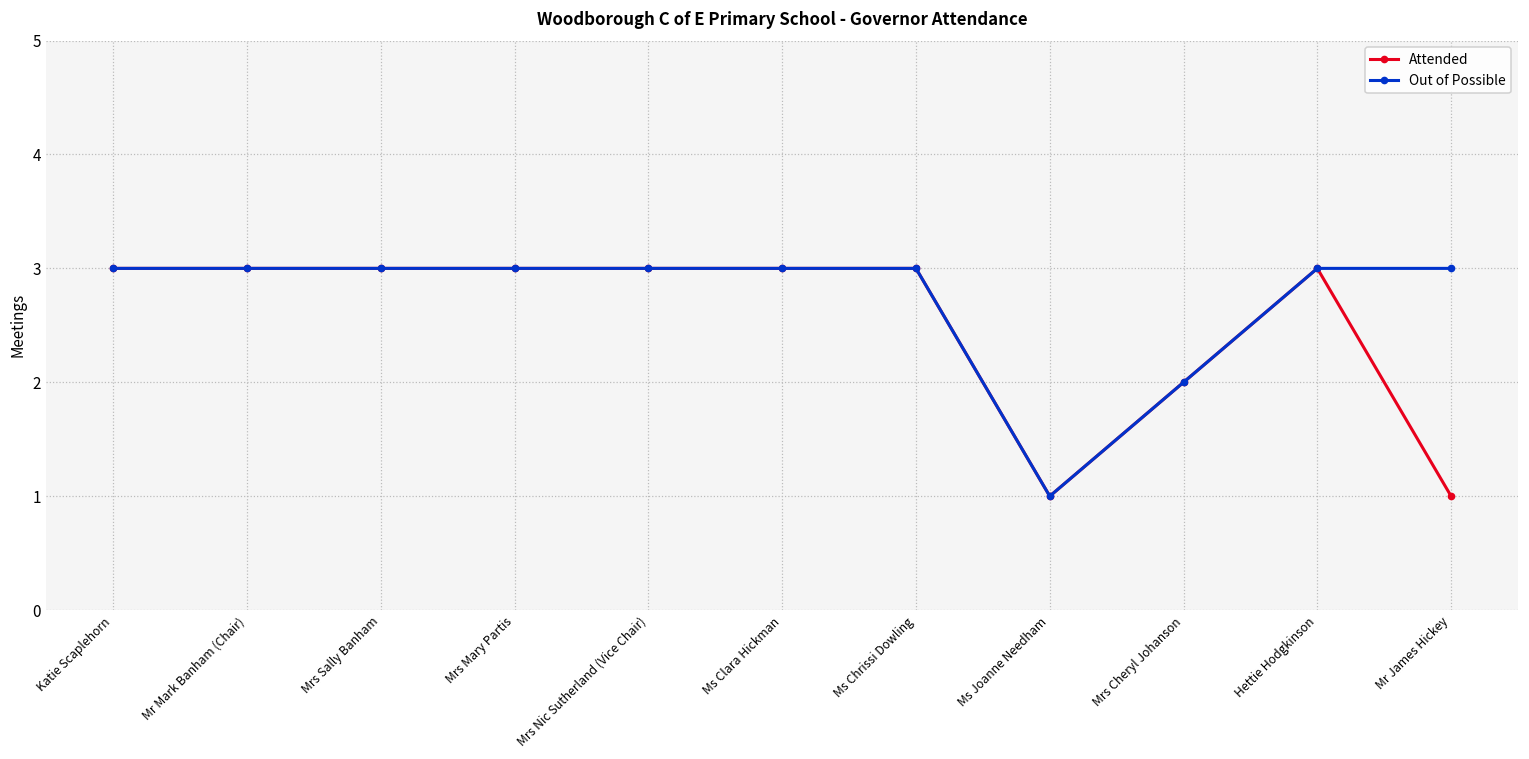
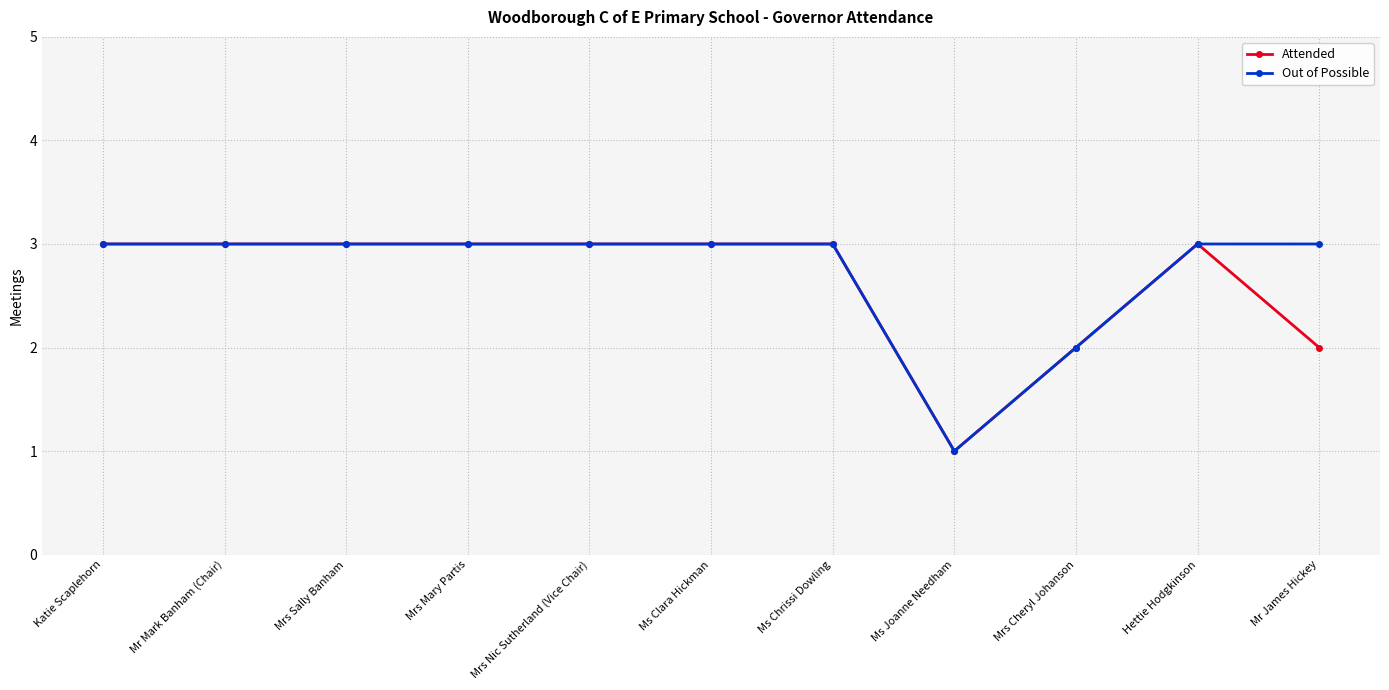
  {
    "Attended": {
-     "Mr James Hickey": 1
+     "Mr James Hickey": 2
    },
    "Out of Possible": {
      "Mr James Hickey": 3
    }
  }
